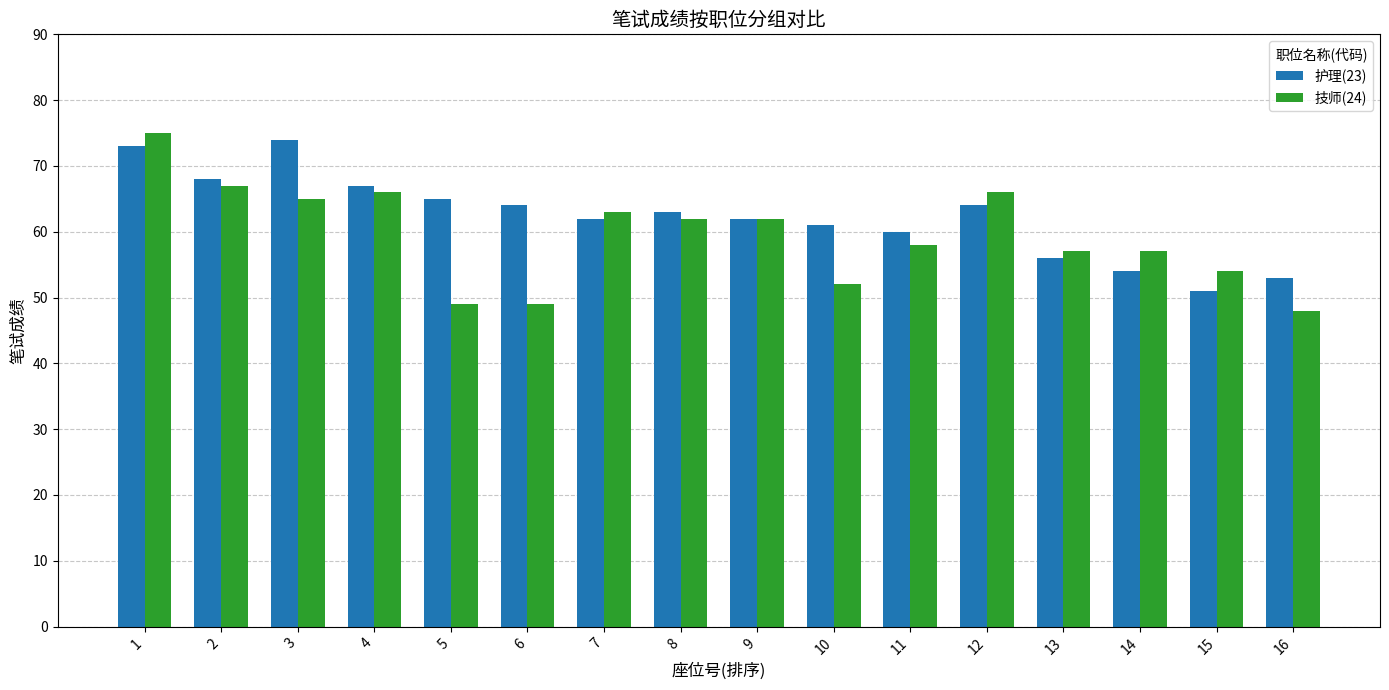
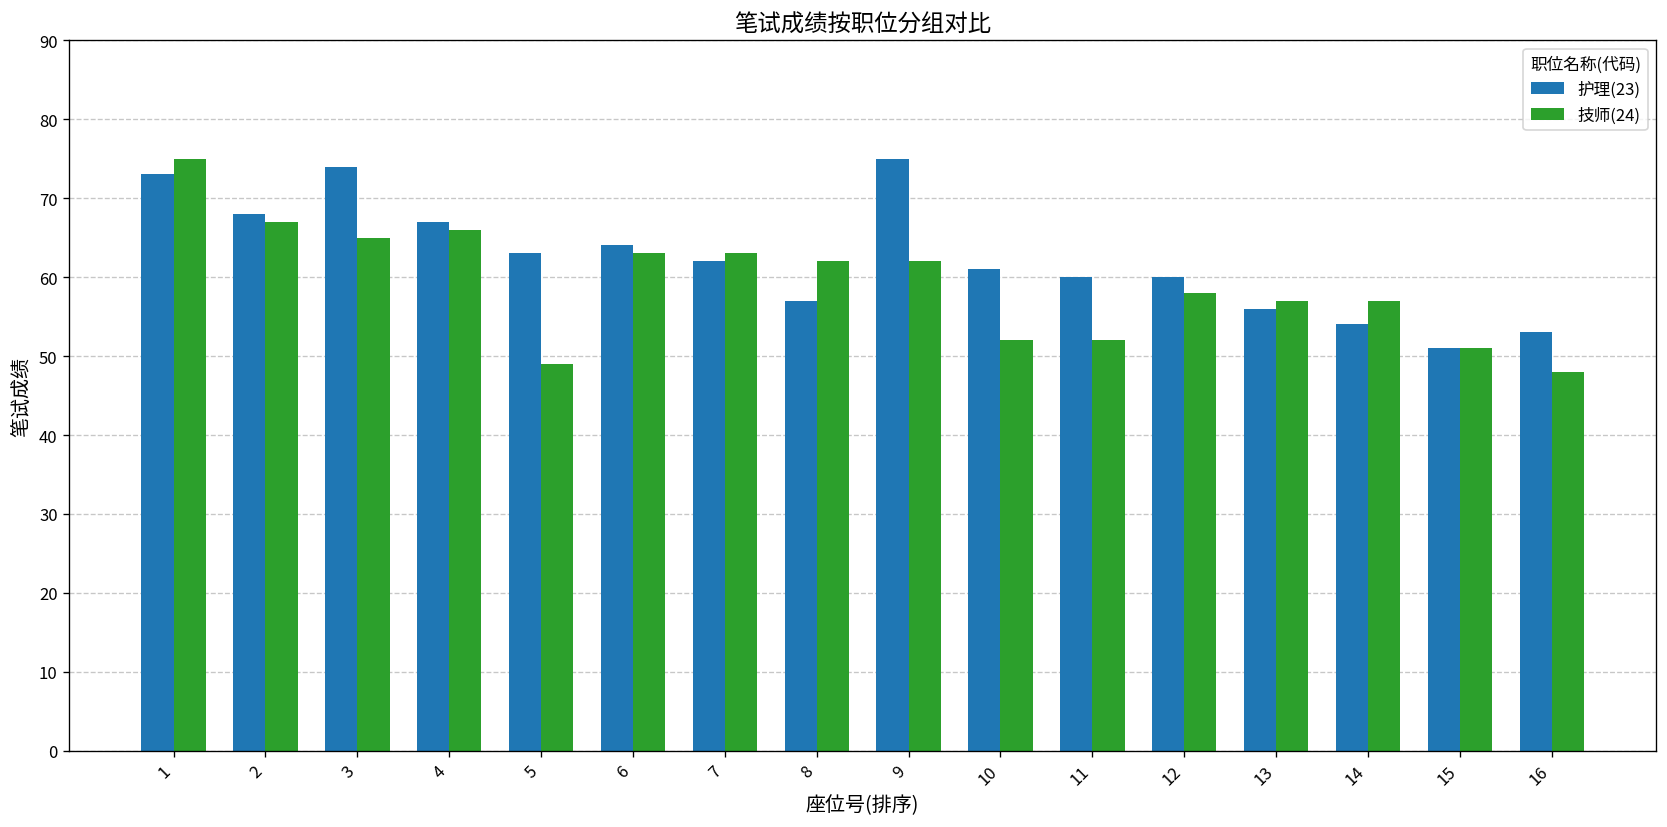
  {
    "护理(23)": {
      "1": 73,
      "2": 68,
      "3": 74,
      "4": 67,
-     "5": 65,
+     "5": 63,
      "6": 64,
      "7": 62,
-     "8": 63,
-     "9": 62,
+     "8": 57,
+     "9": 75,
      "10": 61,
      "11": 60,
-     "12": 64,
+     "12": 60,
      "13": 56,
      "14": 54,
      "15": 51,
      "16": 53
    },
    "技师(24)": {
      "1": 75,
      "2": 67,
      "3": 65,
      "4": 66,
      "5": 49,
-     "6": 49,
+     "6": 63,
      "7": 63,
      "8": 62,
      "9": 62,
      "10": 52,
-     "11": 58,
-     "12": 66,
+     "11": 52,
+     "12": 58,
      "13": 57,
      "14": 57,
-     "15": 54,
+     "15": 51,
      "16": 48
    }
  }
